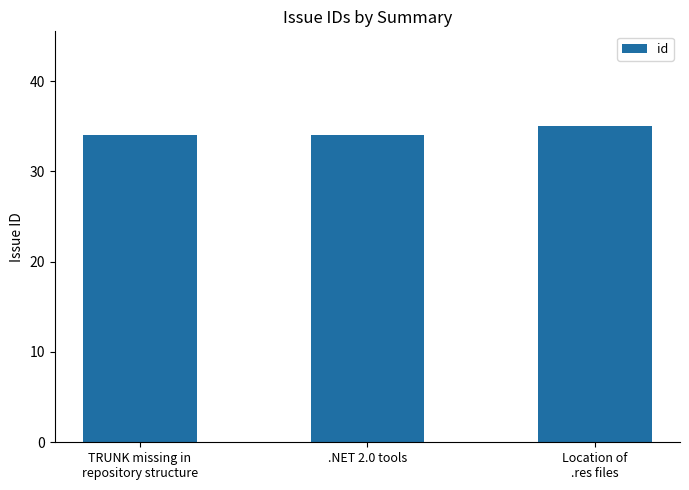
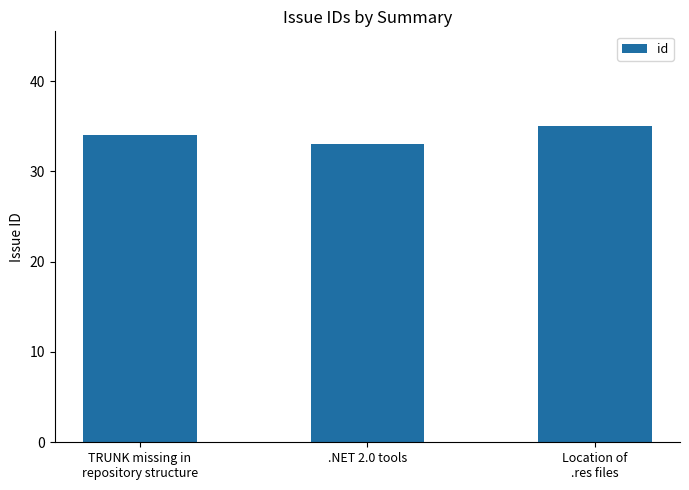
  {
    "TRUNK missing in repository structure": 34,
-   ".NET 2.0 tools": 34,
+   ".NET 2.0 tools": 33,
    "Location of .res files": 35
  }
